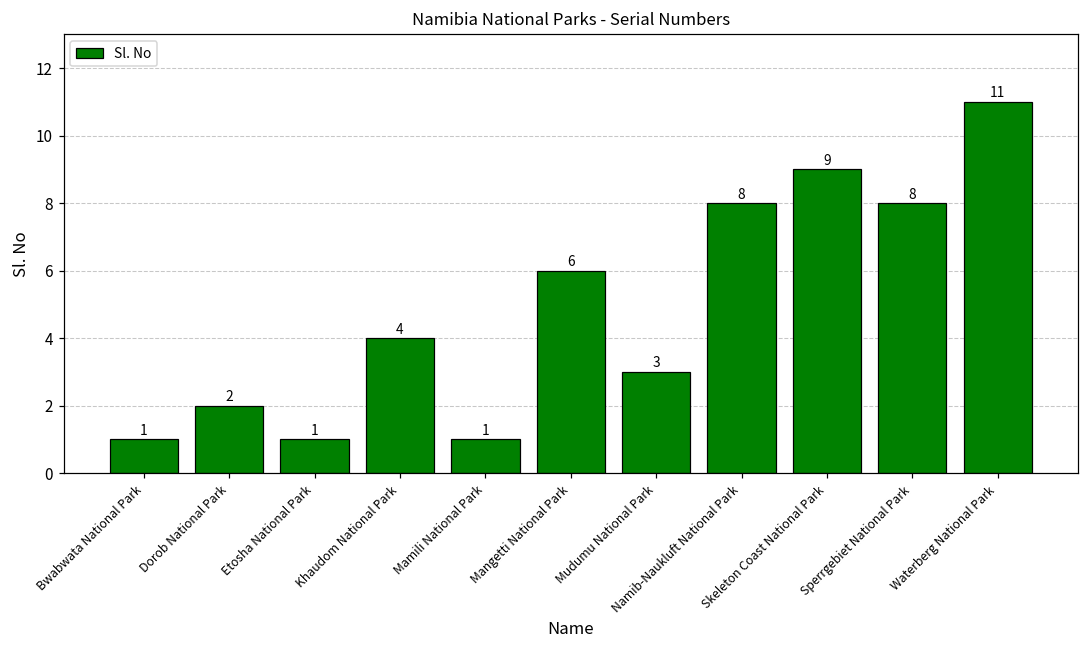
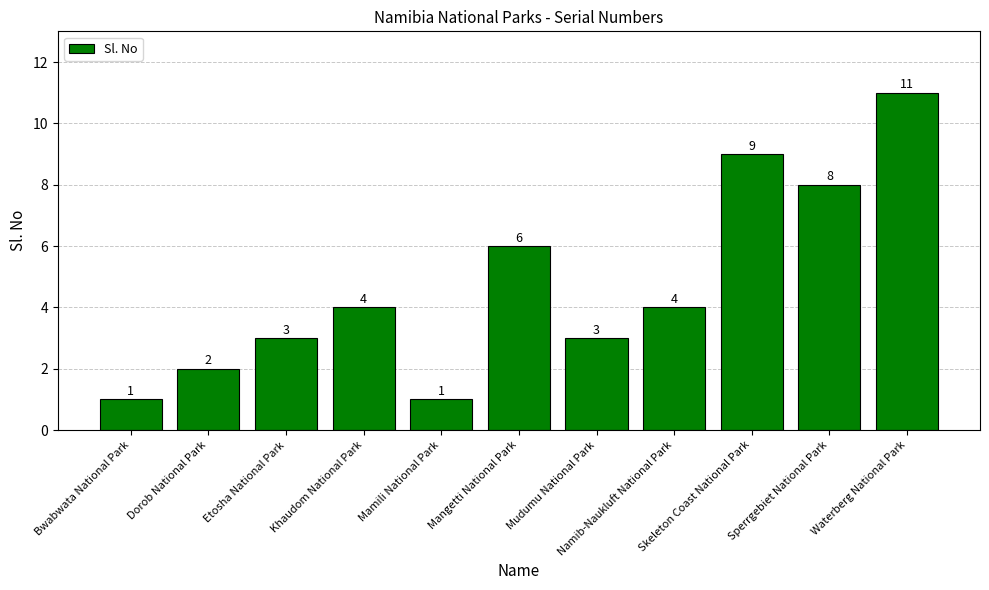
  {
    "Bwabwata National Park": 1,
    "Dorob National Park": 2,
-   "Etosha National Park": 1,
+   "Etosha National Park": 3,
    "Khaudom National Park": 4,
    "Mamili National Park": 1,
    "Mangetti National Park": 6,
    "Mudumu National Park": 3,
-   "Namib-Naukluft National Park": 8,
+   "Namib-Naukluft National Park": 4,
    "Skeleton Coast National Park": 9,
    "Sperrgebiet National Park": 8,
    "Waterberg National Park": 11
  }
